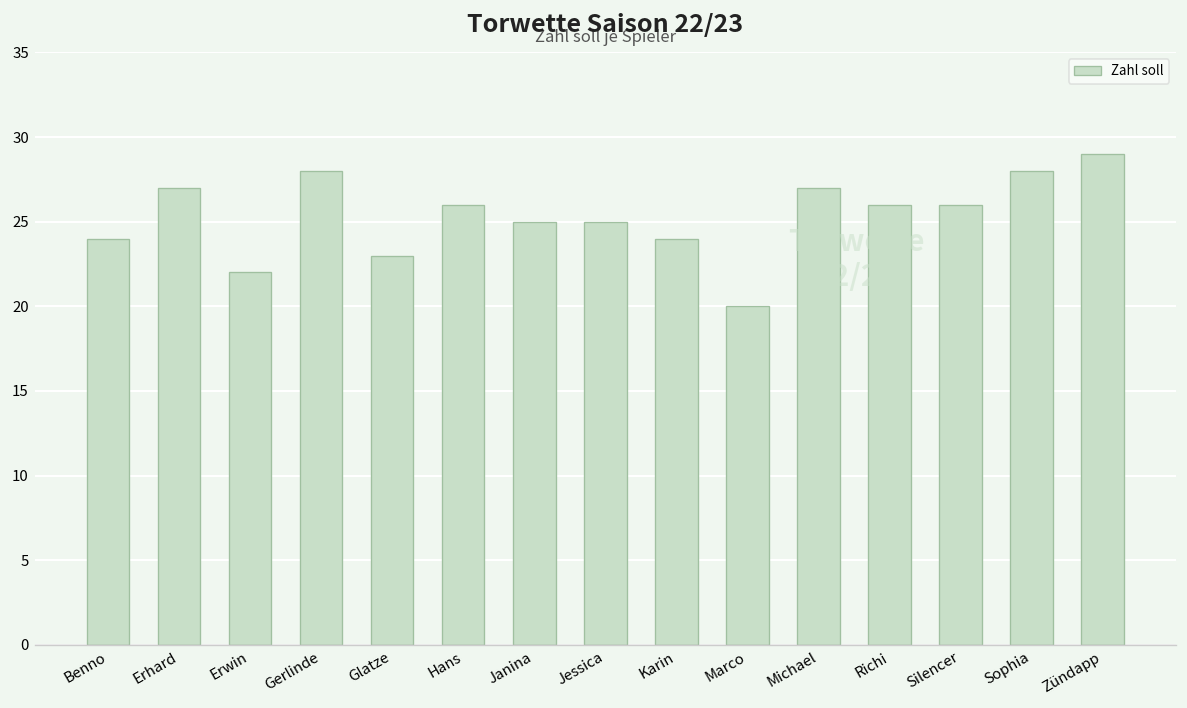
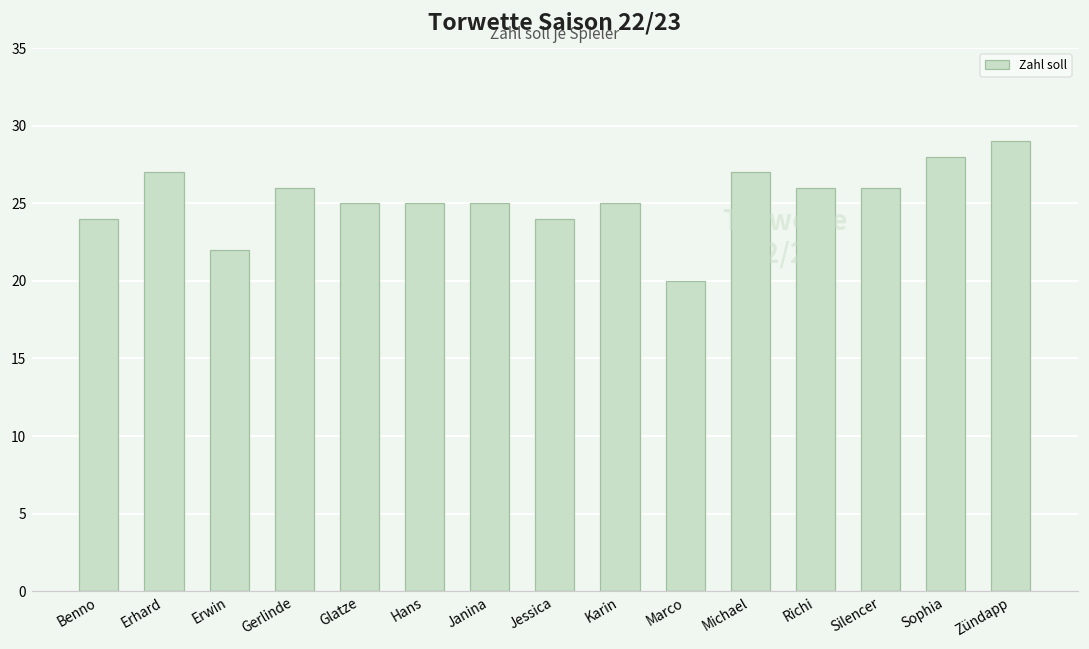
  {
    "Benno": 24,
    "Erhard": 27,
    "Erwin": 22,
-   "Gerlinde": 28,
-   "Glatze": 23,
-   "Hans": 26,
+   "Gerlinde": 26,
+   "Glatze": 25,
+   "Hans": 25,
    "Janina": 25,
-   "Jessica": 25,
-   "Karin": 24,
+   "Jessica": 24,
+   "Karin": 25,
    "Marco": 20,
    "Michael": 27,
    "Richi": 26,
    "Silencer": 26,
    "Sophia": 28,
    "Zündapp": 29
  }
